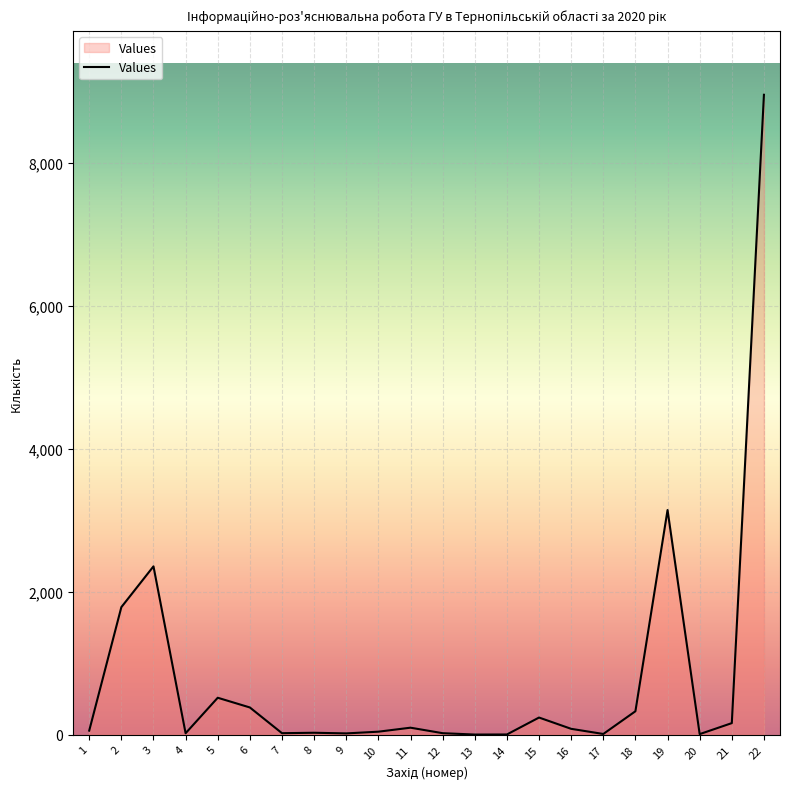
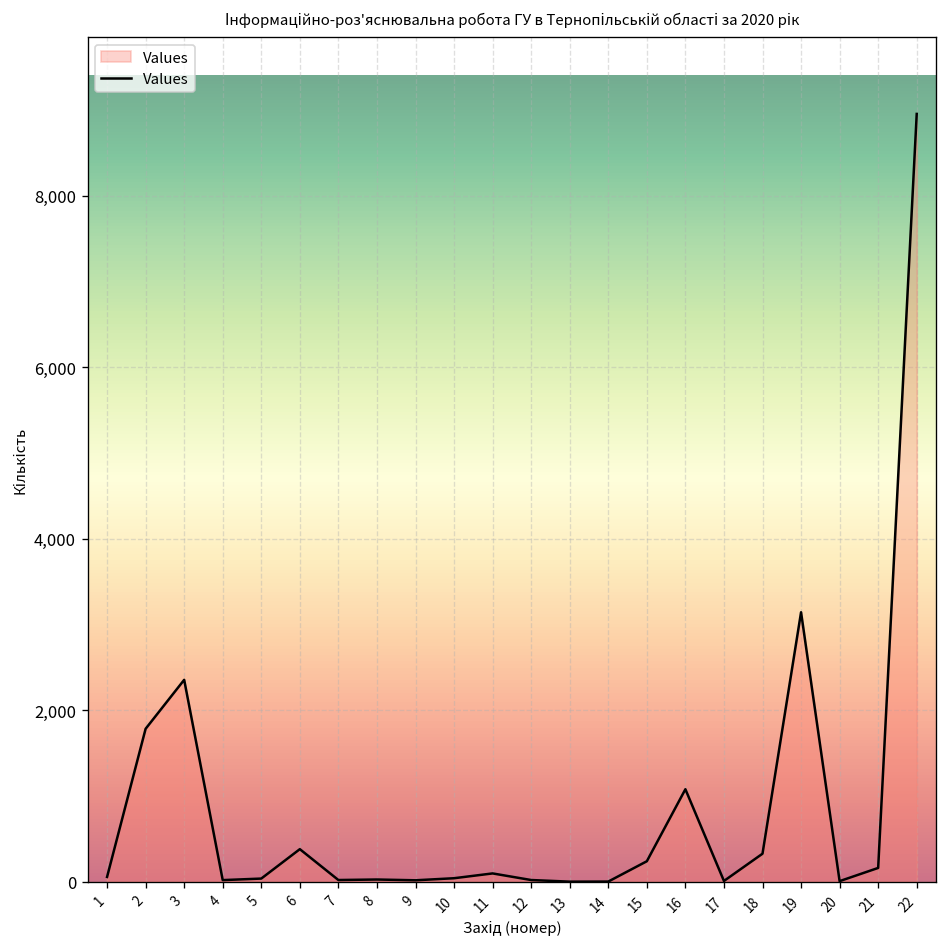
  {
    "1": "100",
    "2": "1,800",
    "3": "2,400",
    "4": "0",
-   "5": "500",
+   "5": "0",
    "6": "400",
    "7": "0",
    "8": "0",
    "9": "0",
    "10": "0",
    "11": "100",
    "12": "0",
    "13": "0",
    "14": "0",
    "15": "200",
-   "16": "100",
+   "16": "1,100",
    "17": "0",
    "18": "300",
    "19": "3,100",
    "20": "0",
    "21": "200",
    "22": "9,000"
  }
